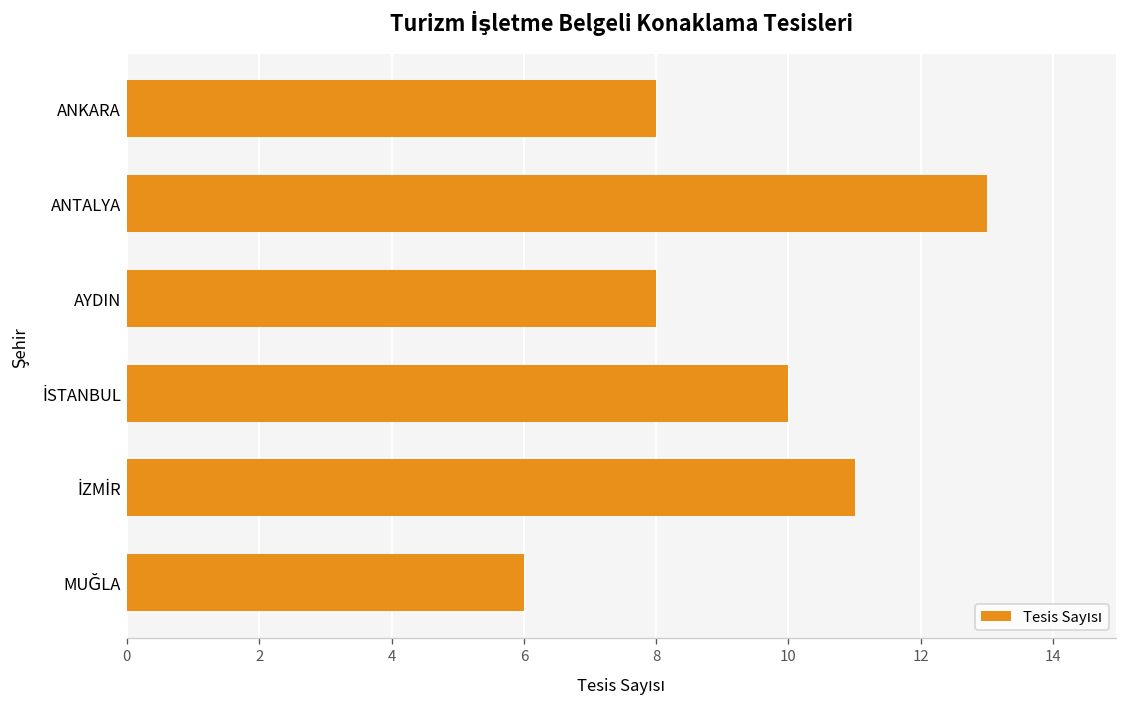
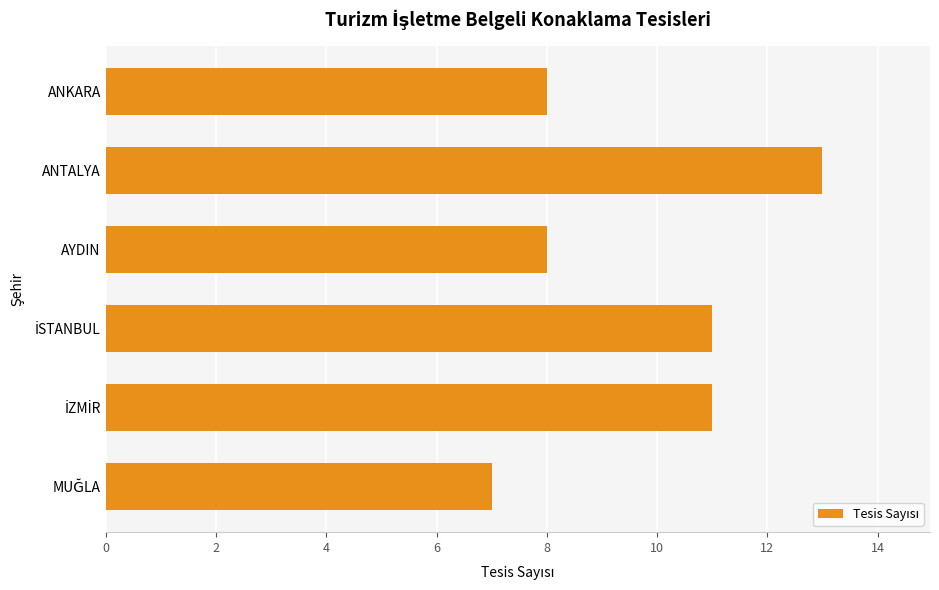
  {
    "ANKARA": 8,
    "ANTALYA": 13,
    "AYDIN": 8,
-   "İSTANBUL": 10,
+   "İSTANBUL": 11,
    "İZMİR": 11,
-   "MUĞLA": 6
+   "MUĞLA": 7
  }
